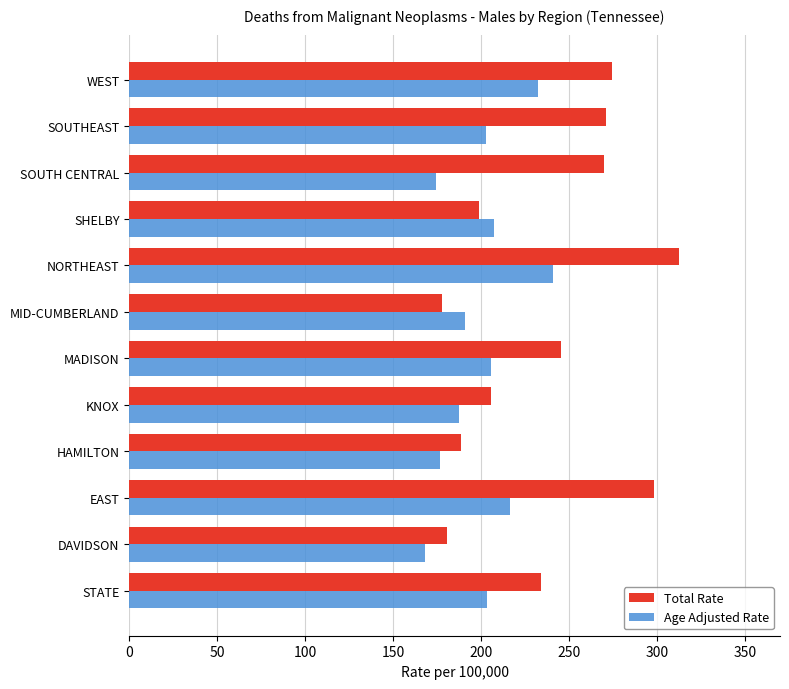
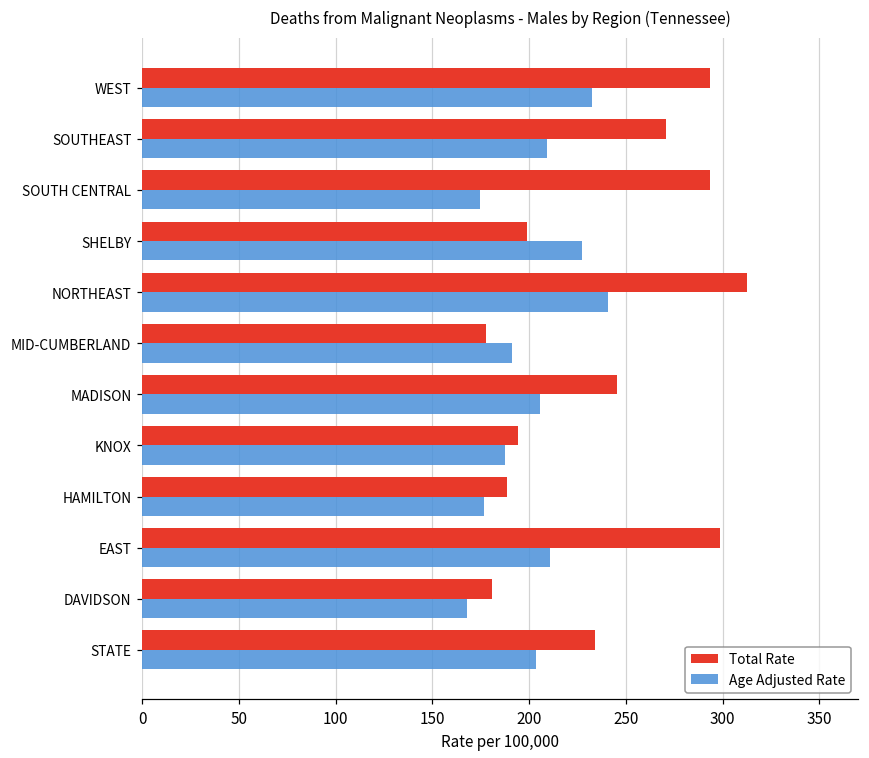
  {
    "Total Rate": {
-     "WEST": 274,
+     "WEST": 293,
      "SOUTHEAST": 271,
-     "SOUTH CENTRAL": 270,
+     "SOUTH CENTRAL": 294,
      "SHELBY": 199,
      "NORTHEAST": 312,
      "MID-CUMBERLAND": 178,
      "MADISON": 246,
-     "KNOX": 206,
+     "KNOX": 194,
      "HAMILTON": 188,
      "EAST": 298,
      "DAVIDSON": 181,
      "STATE": 234
    },
    "Age Adjusted Rate": {
      "WEST": 232,
-     "SOUTHEAST": 203,
+     "SOUTHEAST": 210,
      "SOUTH CENTRAL": 175,
-     "SHELBY": 207,
+     "SHELBY": 228,
      "NORTHEAST": 241,
      "MID-CUMBERLAND": 191,
      "MADISON": 205,
      "KNOX": 188,
      "HAMILTON": 177,
-     "EAST": 216,
+     "EAST": 211,
      "DAVIDSON": 168,
      "STATE": 203
    }
  }
